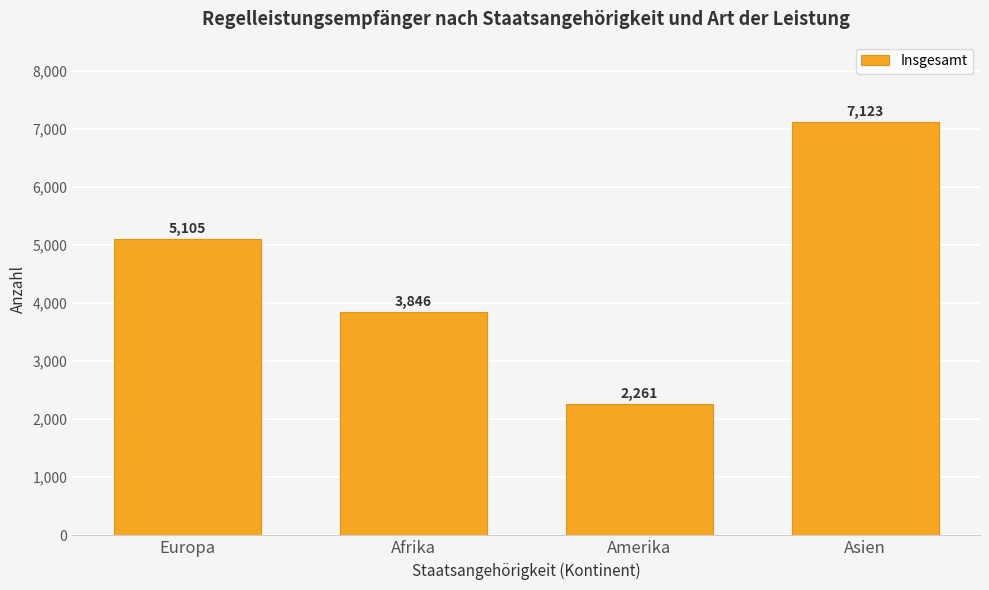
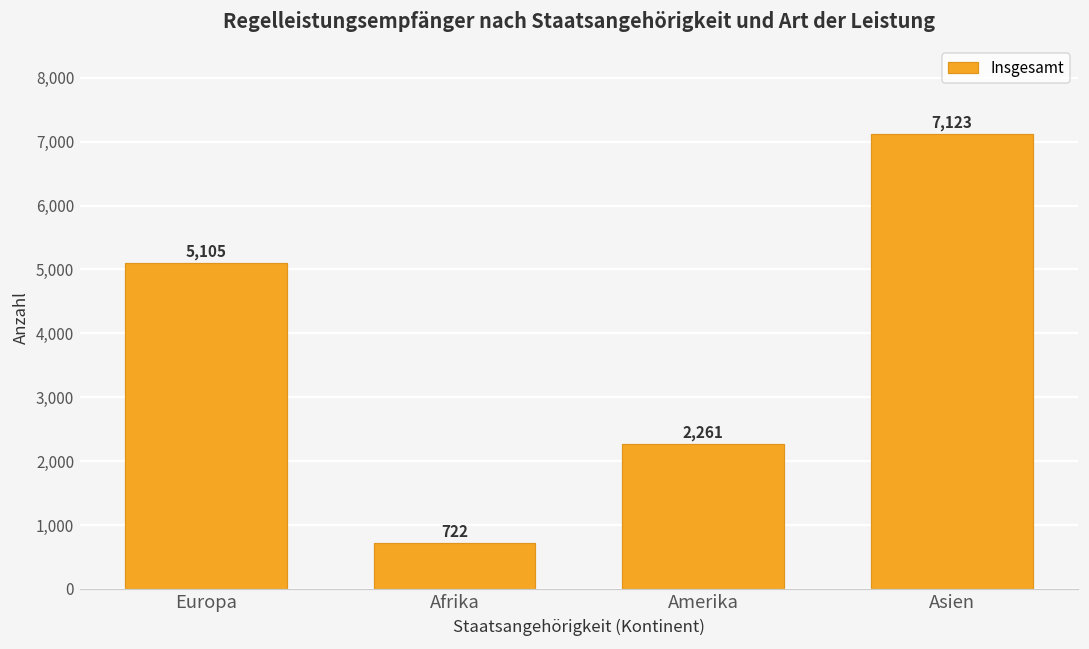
  {
    "Europa": "5,105",
-   "Afrika": "3,846",
+   "Afrika": "722",
    "Amerika": "2,261",
    "Asien": "7,123"
  }
